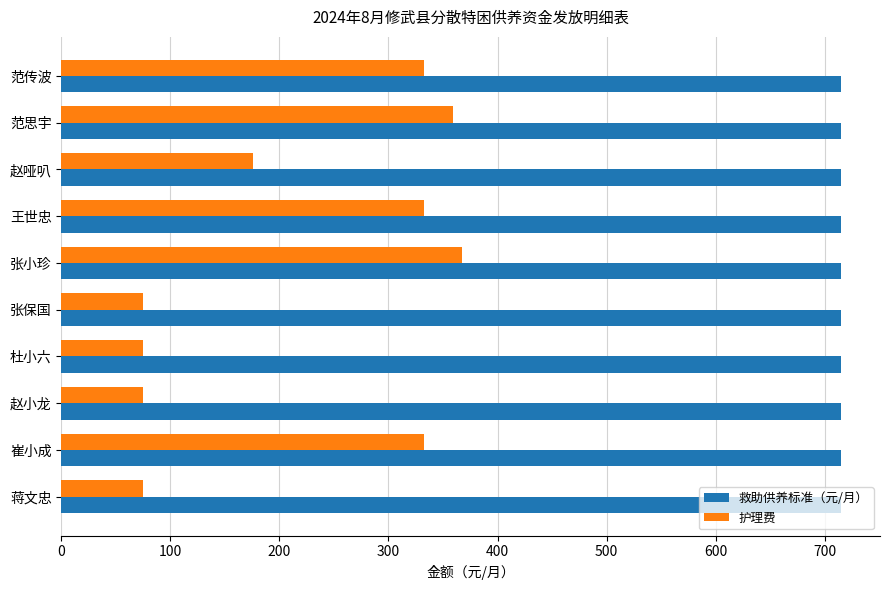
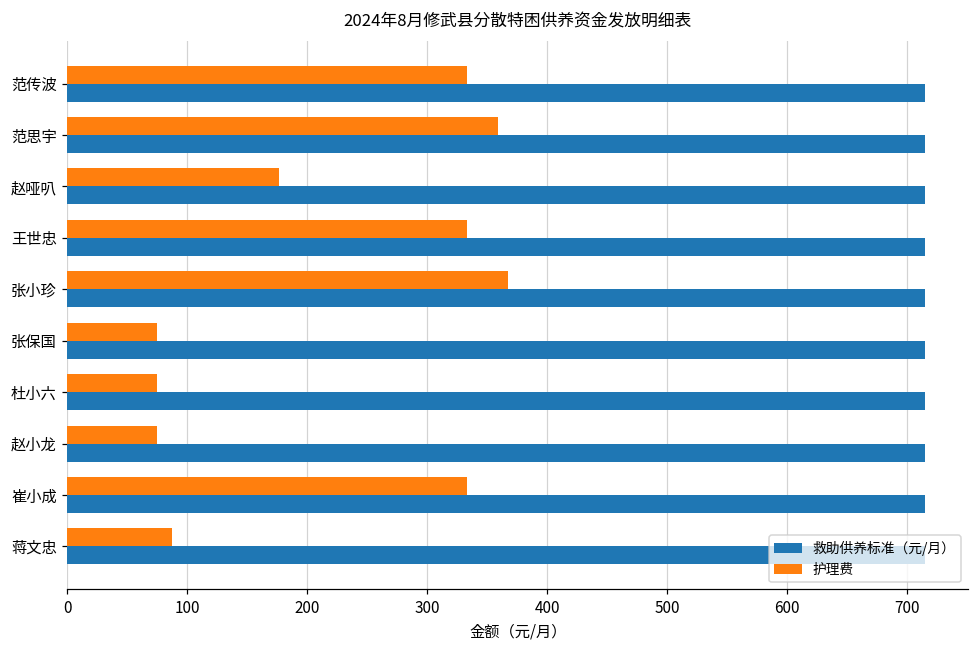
  {
    "救助供养标准（元/月）": {
      "范传波": 715,
      "范思宇": 715,
      "赵哑叭": 715,
      "王世忠": 715,
      "张小珍": 715,
      "张保国": 715,
      "杜小六": 715,
      "赵小龙": 715,
      "崔小成": 715
    },
    "护理费": {
      "范传波": 333,
      "范思宇": 359,
      "赵哑叭": 176,
      "王世忠": 333,
      "张小珍": 367,
      "张保国": 75,
      "杜小六": 75,
      "赵小龙": 75,
      "崔小成": 333,
-     "蒋文忠": 75
+     "蒋文忠": 87
    }
  }
